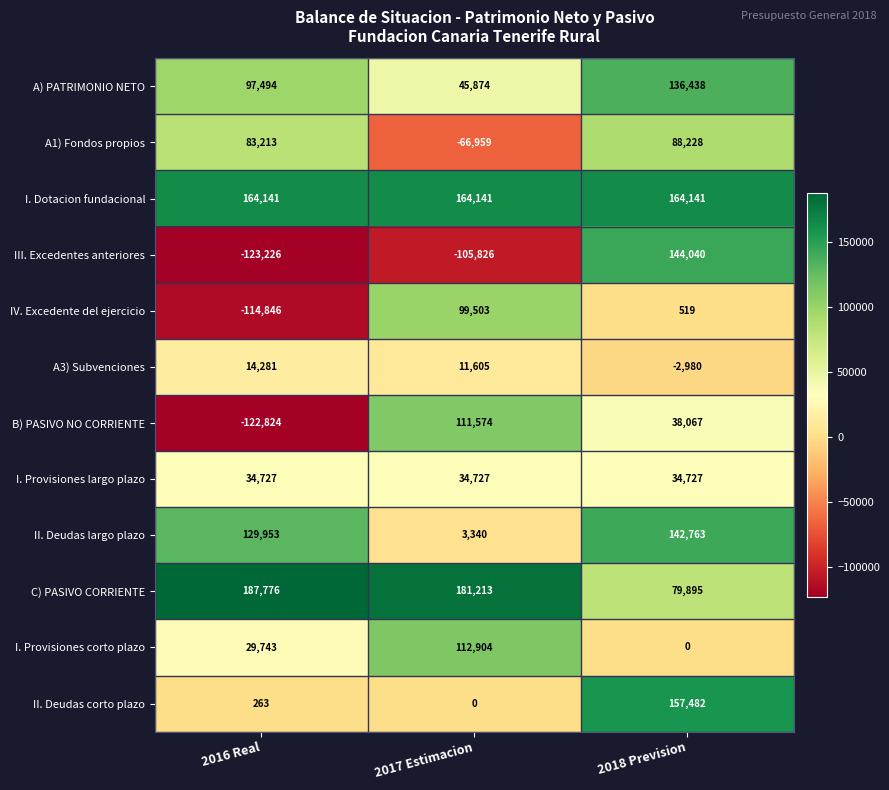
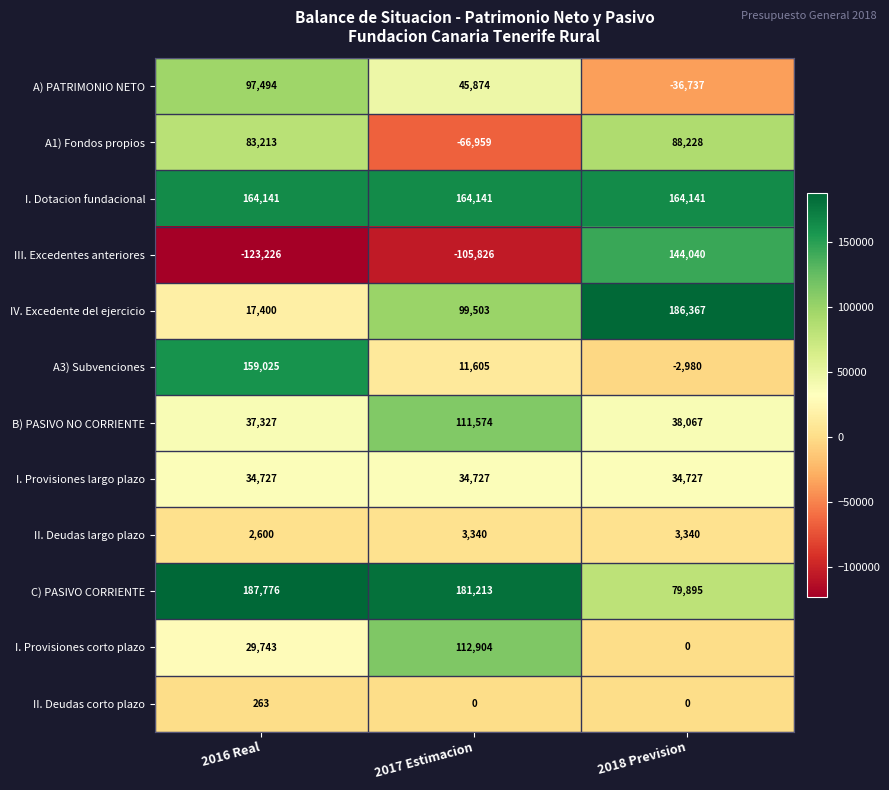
  {
    "A) PATRIMONIO NETO": {
      "2016 Real": "97,494",
      "2017 Estimacion": "45,874",
-     "2018 Prevision": "136,438"
+     "2018 Prevision": "-36,737"
    },
    "A1) Fondos propios": {
      "2016 Real": "83,213",
      "2017 Estimacion": "-66,959",
      "2018 Prevision": "88,228"
    },
    "I. Dotacion fundacional": {
      "2016 Real": "164,141",
      "2017 Estimacion": "164,141",
      "2018 Prevision": "164,141"
    },
    "III. Excedentes anteriores": {
      "2016 Real": "-123,226",
      "2017 Estimacion": "-105,826",
      "2018 Prevision": "144,040"
    },
    "IV. Excedente del ejercicio": {
-     "2016 Real": "-114,846",
+     "2016 Real": "17,400",
      "2017 Estimacion": "99,503",
-     "2018 Prevision": "519"
+     "2018 Prevision": "186,367"
    },
    "A3) Subvenciones": {
-     "2016 Real": "14,281",
+     "2016 Real": "159,025",
      "2017 Estimacion": "11,605",
      "2018 Prevision": "-2,980"
    },
    "B) PASIVO NO CORRIENTE": {
-     "2016 Real": "-122,824",
+     "2016 Real": "37,327",
      "2017 Estimacion": "111,574",
      "2018 Prevision": "38,067"
    },
    "I. Provisiones largo plazo": {
      "2016 Real": "34,727",
      "2017 Estimacion": "34,727",
      "2018 Prevision": "34,727"
    },
    "II. Deudas largo plazo": {
-     "2016 Real": "129,953",
+     "2016 Real": "2,600",
      "2017 Estimacion": "3,340",
-     "2018 Prevision": "142,763"
+     "2018 Prevision": "3,340"
    },
    "C) PASIVO CORRIENTE": {
      "2016 Real": "187,776",
      "2017 Estimacion": "181,213",
      "2018 Prevision": "79,895"
    },
    "I. Provisiones corto plazo": {
      "2016 Real": "29,743",
      "2017 Estimacion": "112,904",
      "2018 Prevision": "0"
    },
    "II. Deudas corto plazo": {
      "2016 Real": "263",
      "2017 Estimacion": "0",
-     "2018 Prevision": "157,482"
+     "2018 Prevision": "0"
    }
  }
